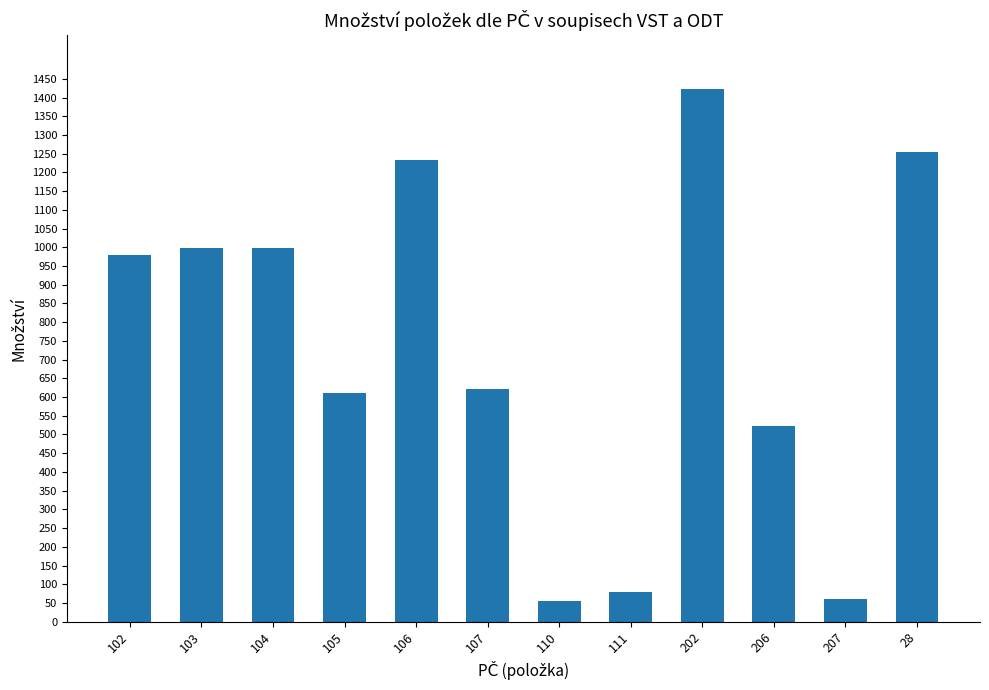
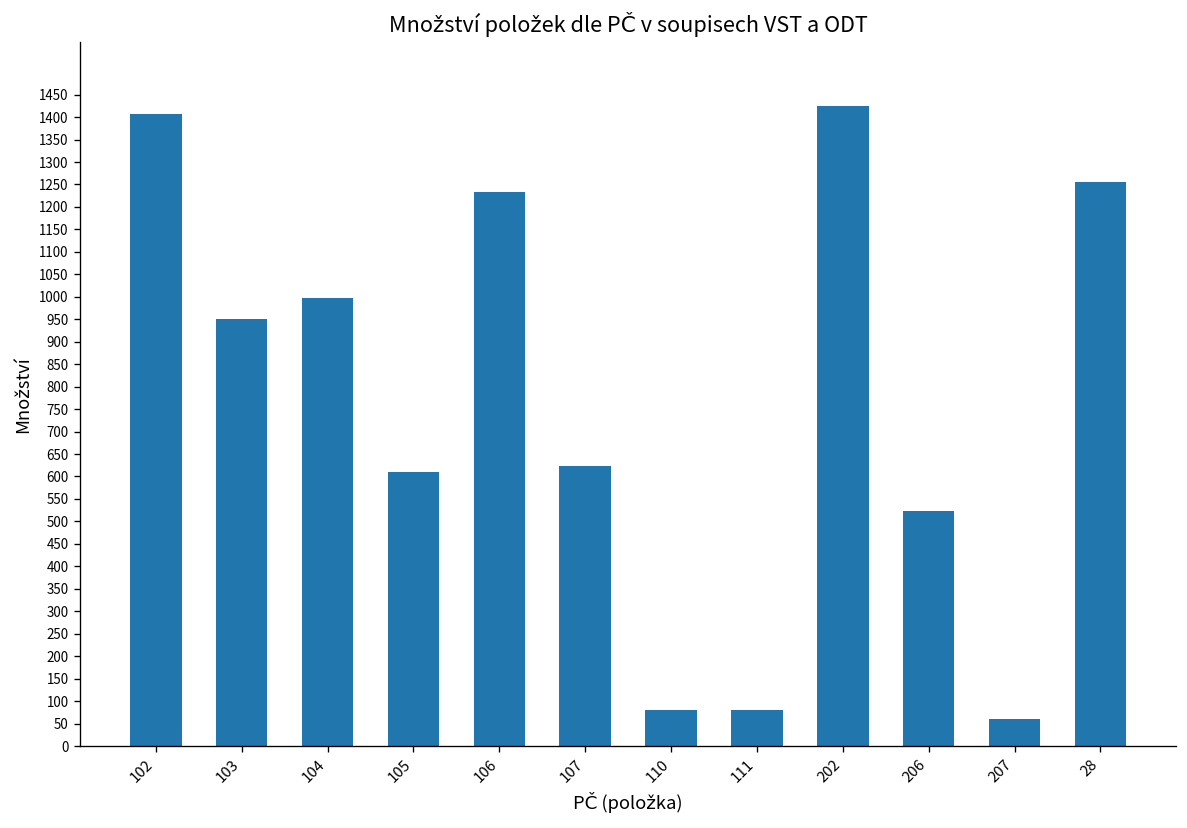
  {
-   "102": 980,
-   "103": 1000,
+   "102": 1410,
+   "103": 950,
    "104": 1000,
    "105": 610,
    "106": 1230,
    "107": 620,
-   "110": 60,
+   "110": 80,
    "111": 80,
    "202": 1420,
    "206": 520,
    "207": 60,
    "28": 1250
  }
